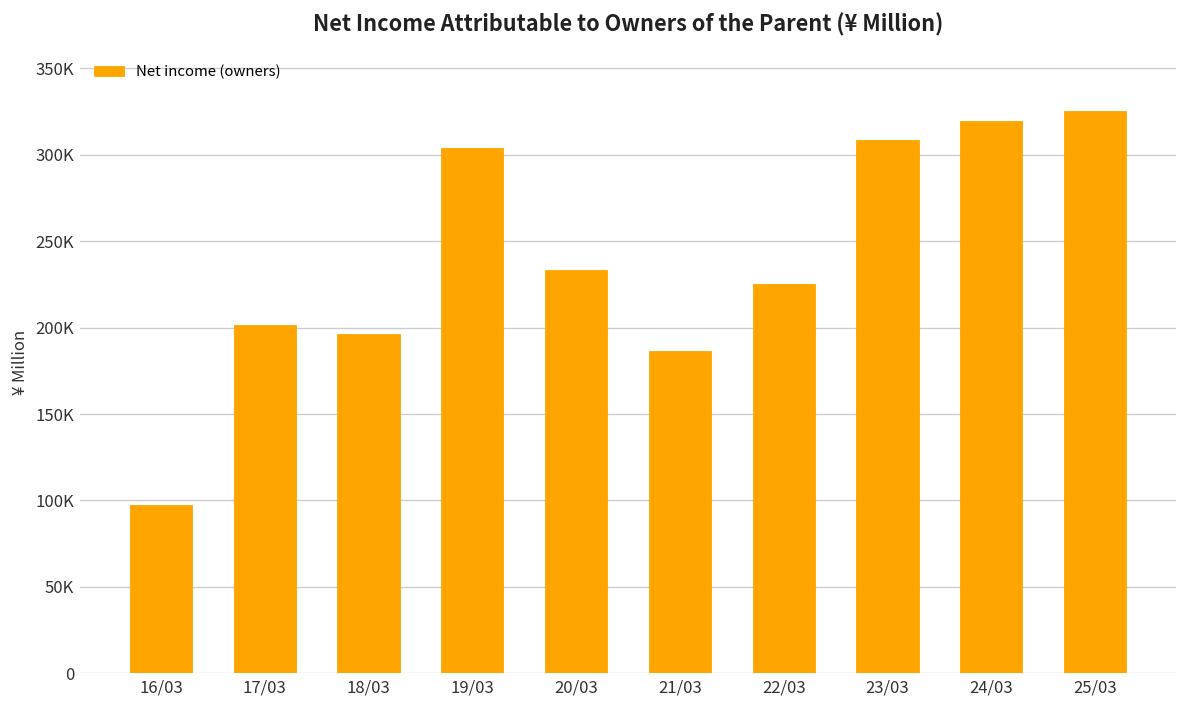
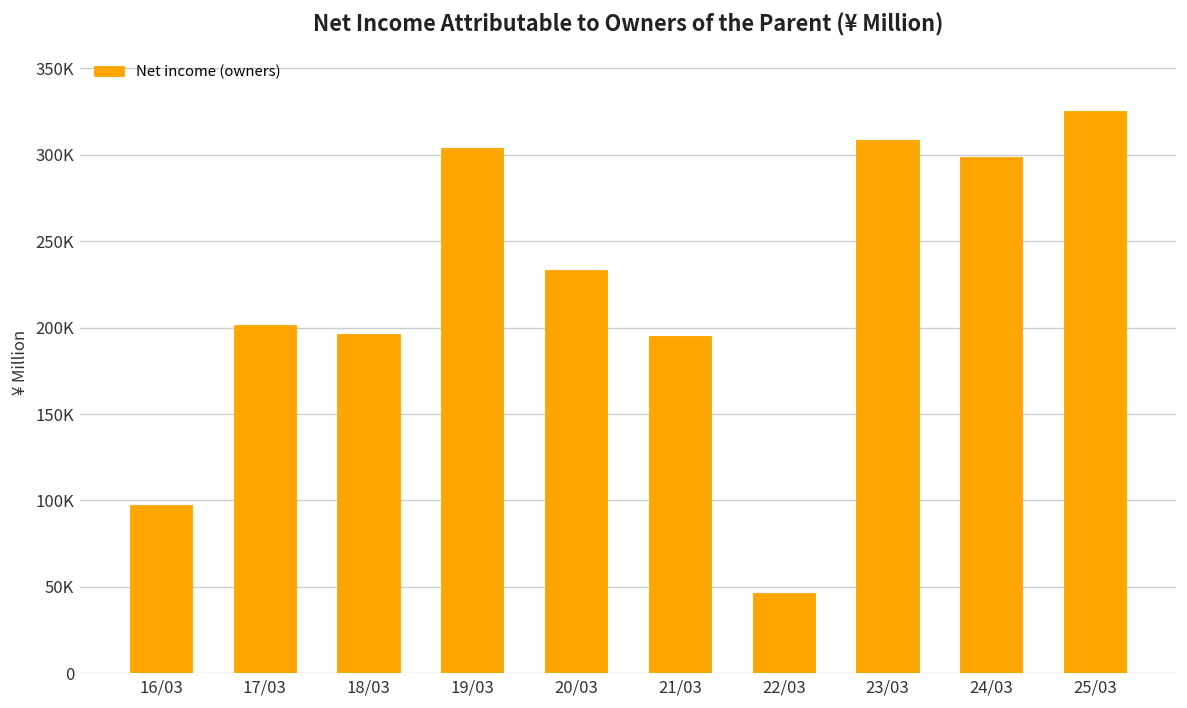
  {
    "16/03": 97000,
    "17/03": 202000,
    "18/03": 196000,
    "19/03": 304000,
    "20/03": 234000,
-   "21/03": 186000,
-   "22/03": 225000,
+   "21/03": 195000,
+   "22/03": 47000,
    "23/03": 308000,
-   "24/03": 320000,
+   "24/03": 299000,
    "25/03": 325000
  }
